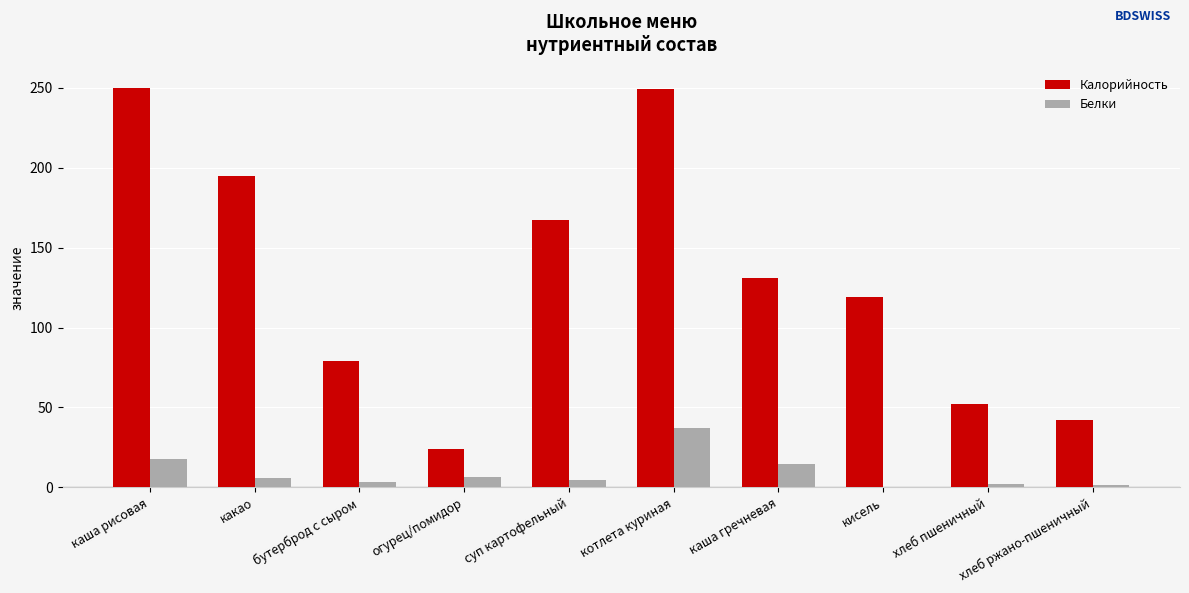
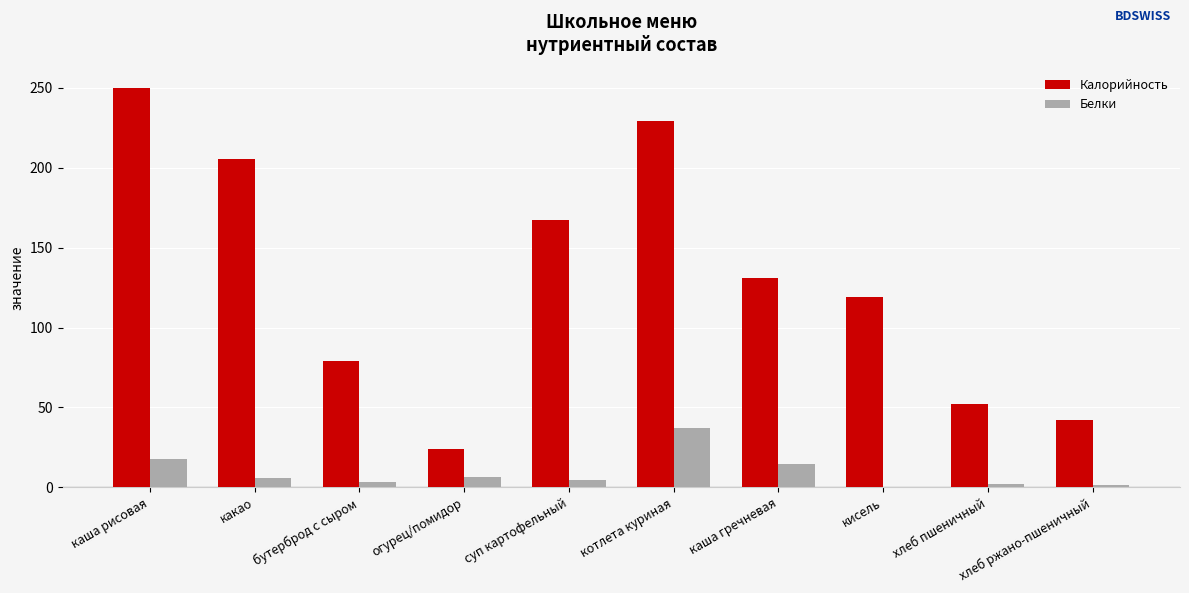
  {
    "Калорийность": {
      "каша рисовая": 250,
-     "какао": 195,
+     "какао": 206,
      "бутерброд с сыром": 79,
      "огурец/помидор": 24,
      "суп картофельный": 167,
-     "котлета куриная": 249,
+     "котлета куриная": 229,
      "каша гречневая": 131,
      "кисель": 119,
      "хлеб пшеничный": 52,
      "хлеб ржано-пшеничный": 42
    },
    "Белки": {
      "каша рисовая": 18,
      "какао": 6,
      "бутерброд с сыром": 4,
      "огурец/помидор": 6,
      "суп картофельный": 5,
      "котлета куриная": 37,
      "каша гречневая": 15,
      "кисель": 0,
      "хлеб пшеничный": 2
    }
  }
